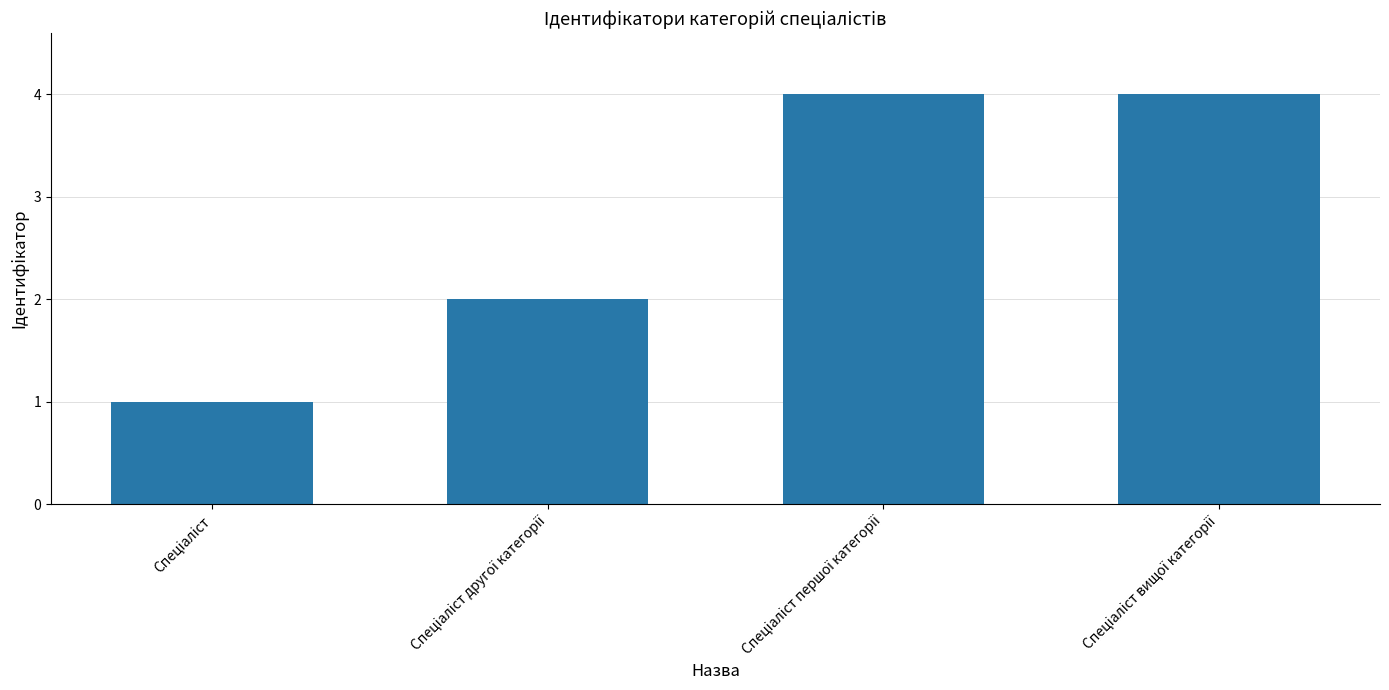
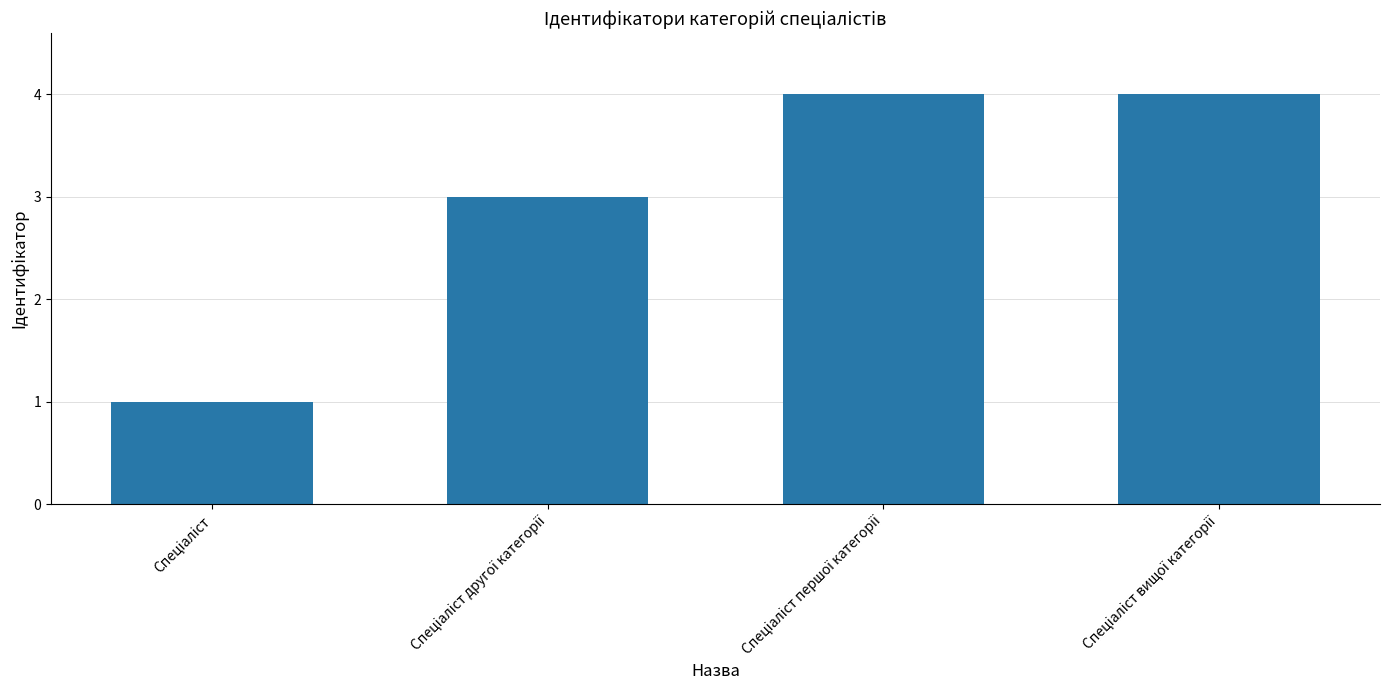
  {
    "Спеціаліст": 1,
-   "Спеціаліст другої категорії": 2,
+   "Спеціаліст другої категорії": 3,
    "Спеціаліст першої категорії": 4,
    "Спеціаліст вищої категорії": 4
  }
